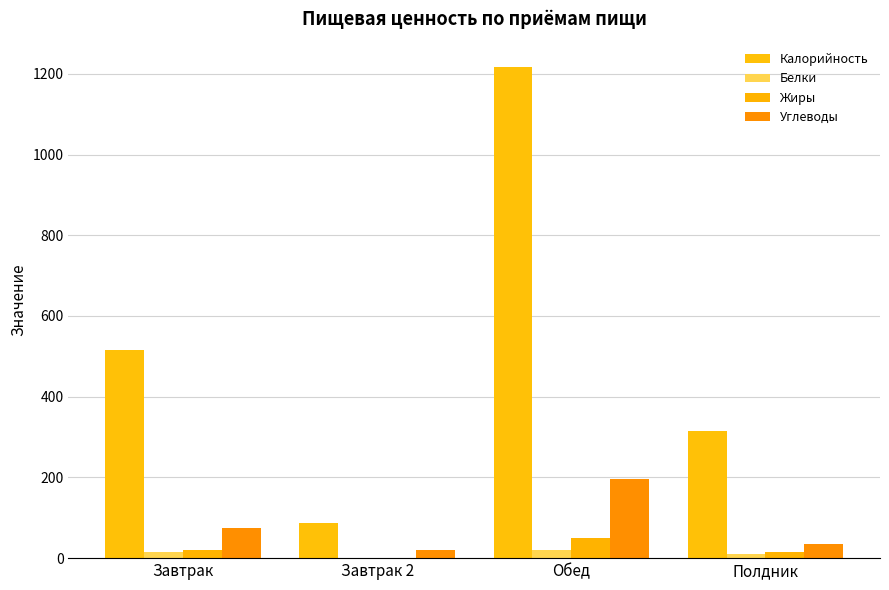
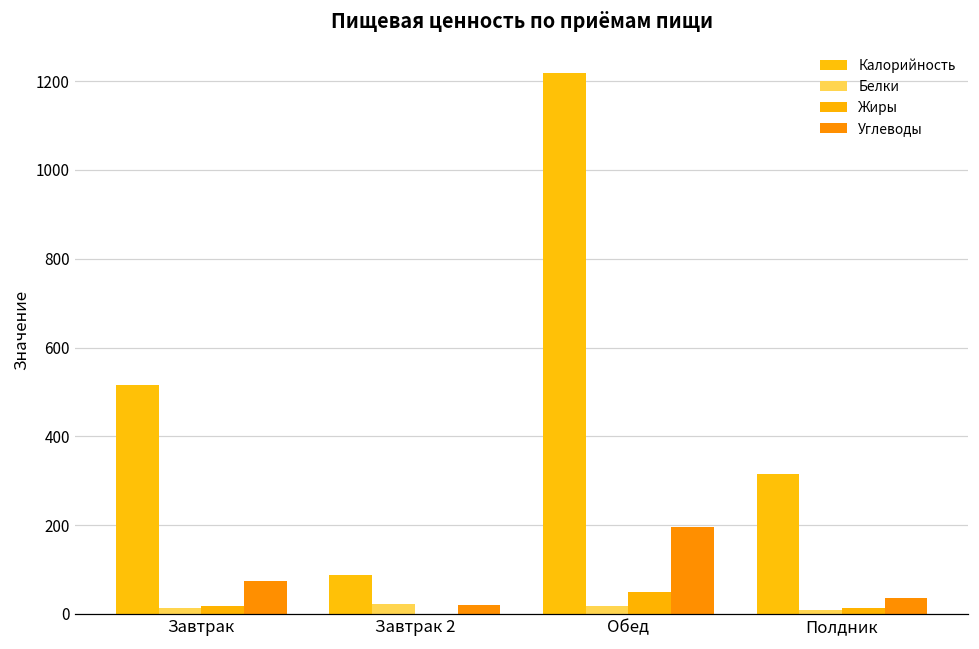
  {
    "Белки": {
      "Завтрак": 10,
-     "Завтрак 2": 0,
+     "Завтрак 2": 20,
      "Обед": 20,
      "Полдник": 10
    }
  }
